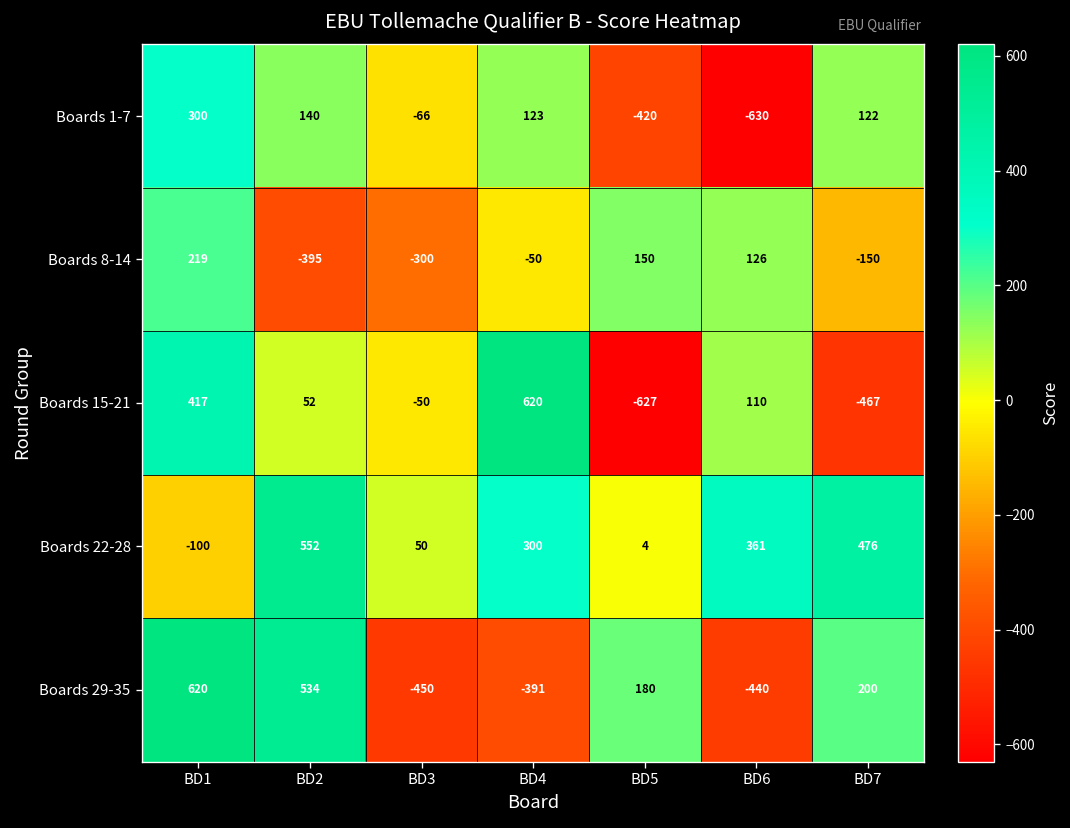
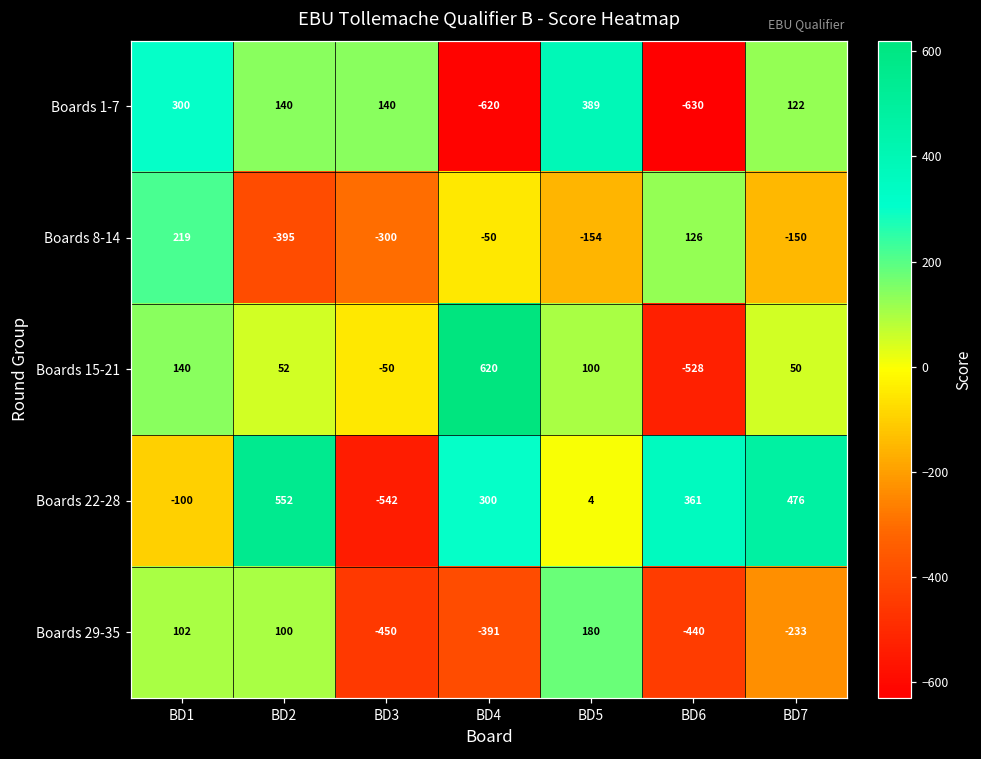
  {
    "Boards 1-7": {
      "BD1": 300,
      "BD2": 140,
-     "BD3": -66,
-     "BD4": 123,
-     "BD5": -420,
+     "BD3": 140,
+     "BD4": -620,
+     "BD5": 389,
      "BD6": -630,
      "BD7": 122
    },
    "Boards 8-14": {
      "BD1": 219,
      "BD2": -395,
      "BD3": -300,
      "BD4": -50,
-     "BD5": 150,
+     "BD5": -154,
      "BD6": 126,
      "BD7": -150
    },
    "Boards 15-21": {
-     "BD1": 417,
+     "BD1": 140,
      "BD2": 52,
      "BD3": -50,
      "BD4": 620,
-     "BD5": -627,
-     "BD6": 110,
-     "BD7": -467
+     "BD5": 100,
+     "BD6": -528,
+     "BD7": 50
    },
    "Boards 22-28": {
      "BD1": -100,
      "BD2": 552,
-     "BD3": 50,
+     "BD3": -542,
      "BD4": 300,
      "BD5": 4,
      "BD6": 361,
      "BD7": 476
    },
    "Boards 29-35": {
-     "BD1": 620,
-     "BD2": 534,
+     "BD1": 102,
+     "BD2": 100,
      "BD3": -450,
      "BD4": -391,
      "BD5": 180,
      "BD6": -440,
-     "BD7": 200
+     "BD7": -233
    }
  }
